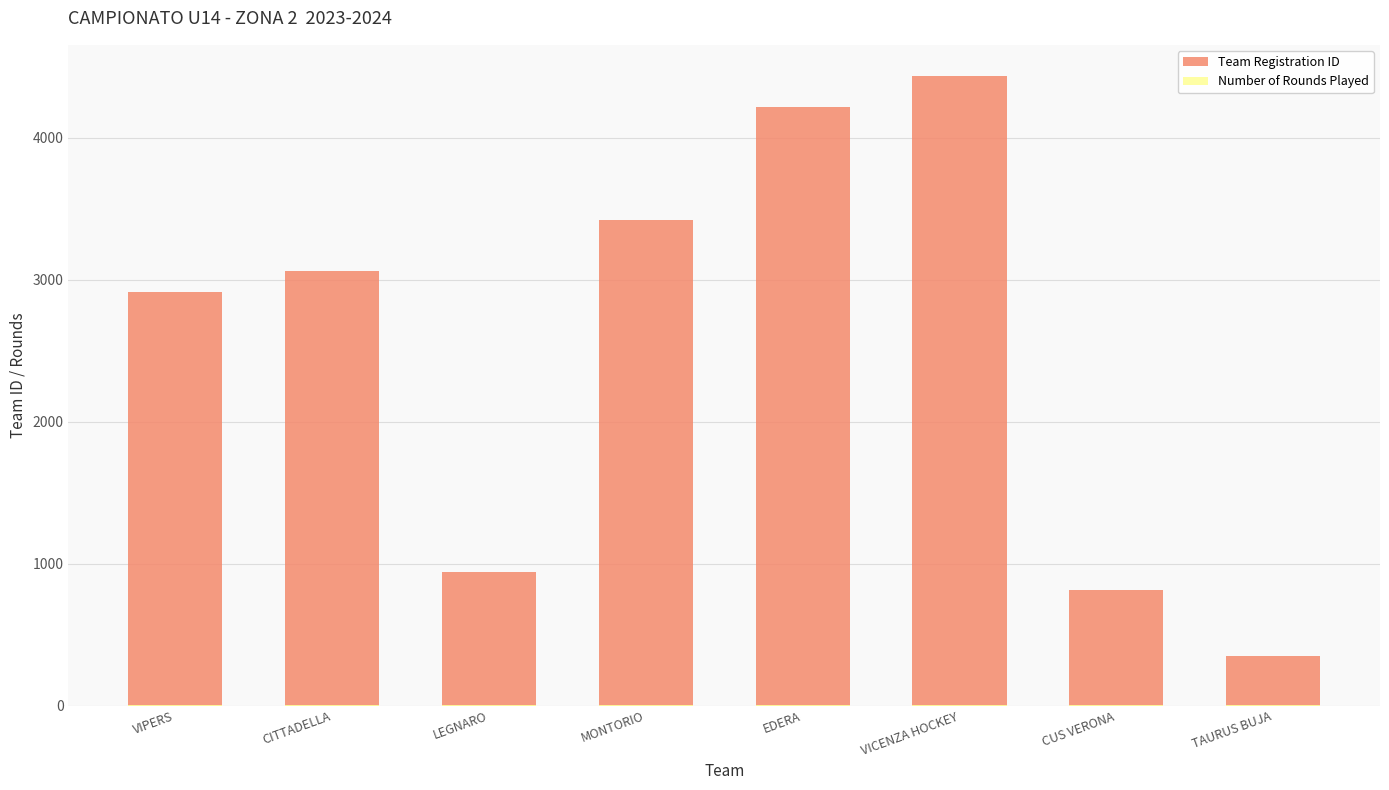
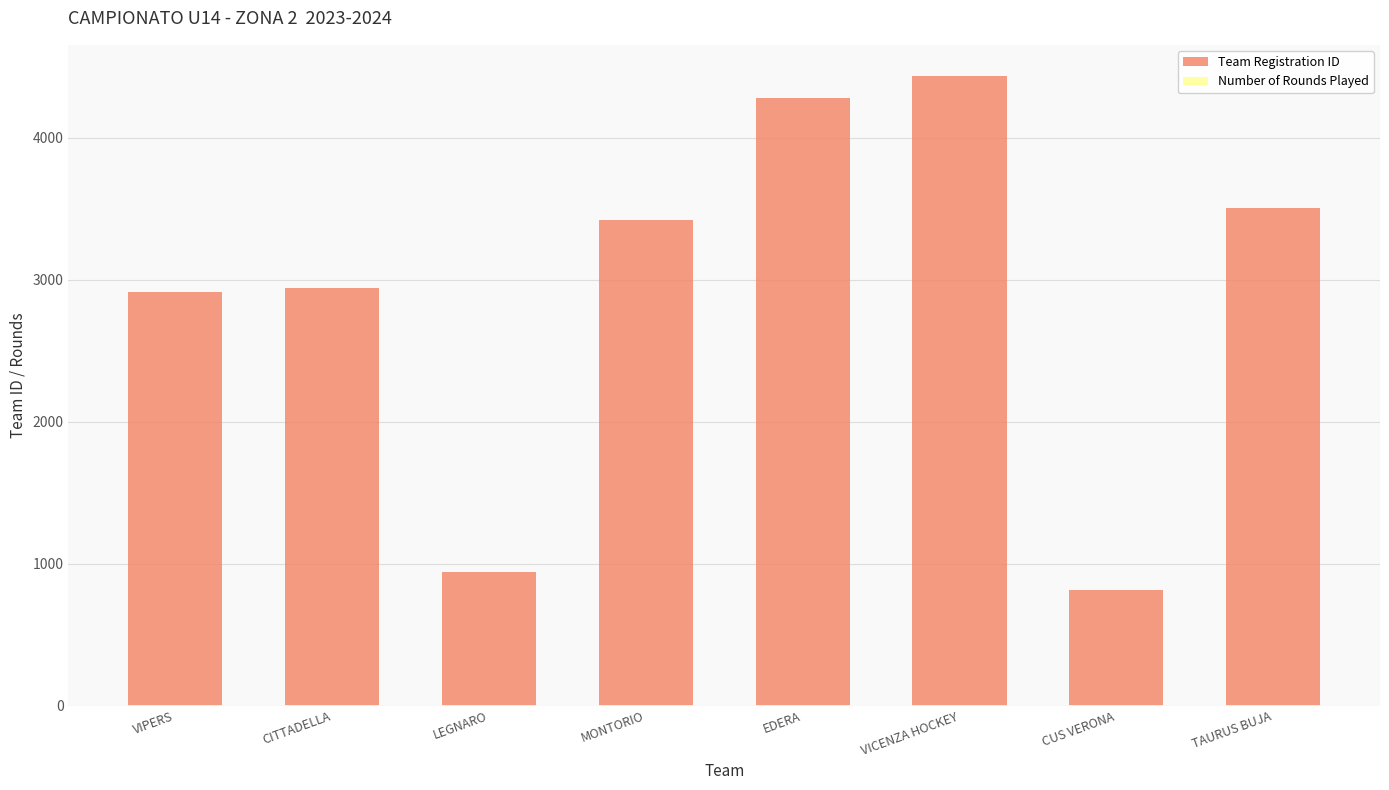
  {
    "Team Registration ID": {
      "VIPERS": 2910,
-     "CITTADELLA": 3060,
+     "CITTADELLA": 2940,
      "LEGNARO": 940,
      "MONTORIO": 3420,
-     "EDERA": 4220,
+     "EDERA": 4280,
      "VICENZA HOCKEY": 4430,
      "CUS VERONA": 820,
-     "TAURUS BUJA": 350
+     "TAURUS BUJA": 3510
    }
  }
